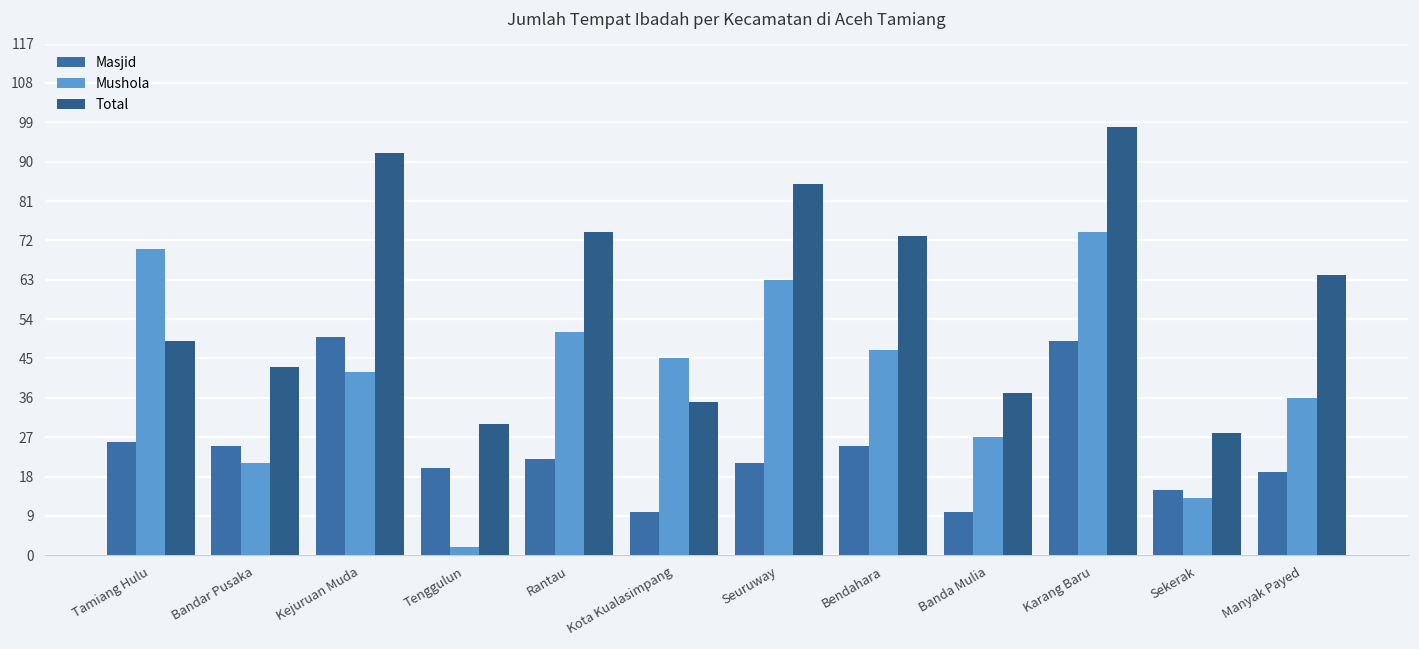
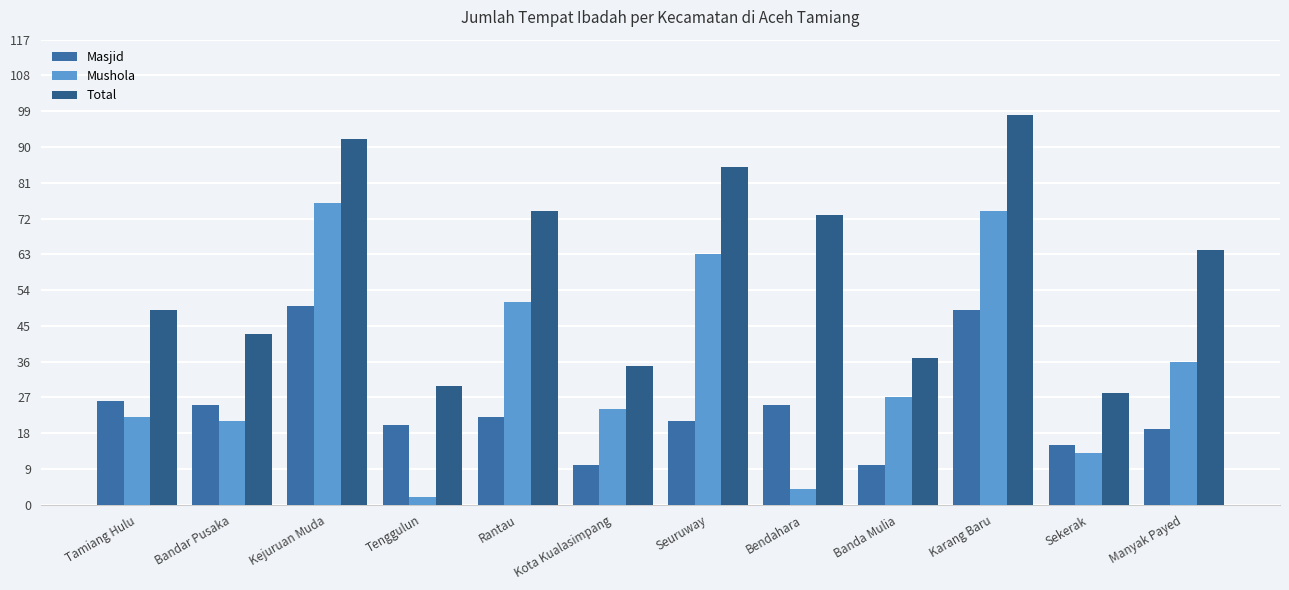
  {
    "Mushola": {
-     "Tamiang Hulu": 70,
+     "Tamiang Hulu": 22,
      "Bandar Pusaka": 21,
-     "Kejuruan Muda": 42,
+     "Kejuruan Muda": 76,
      "Tenggulun": 2,
      "Rantau": 51,
-     "Kota Kualasimpang": 45,
+     "Kota Kualasimpang": 24,
      "Seuruway": 63,
-     "Bendahara": 47,
+     "Bendahara": 4,
      "Banda Mulia": 27,
      "Karang Baru": 74,
      "Sekerak": 13,
      "Manyak Payed": 36
    }
  }
